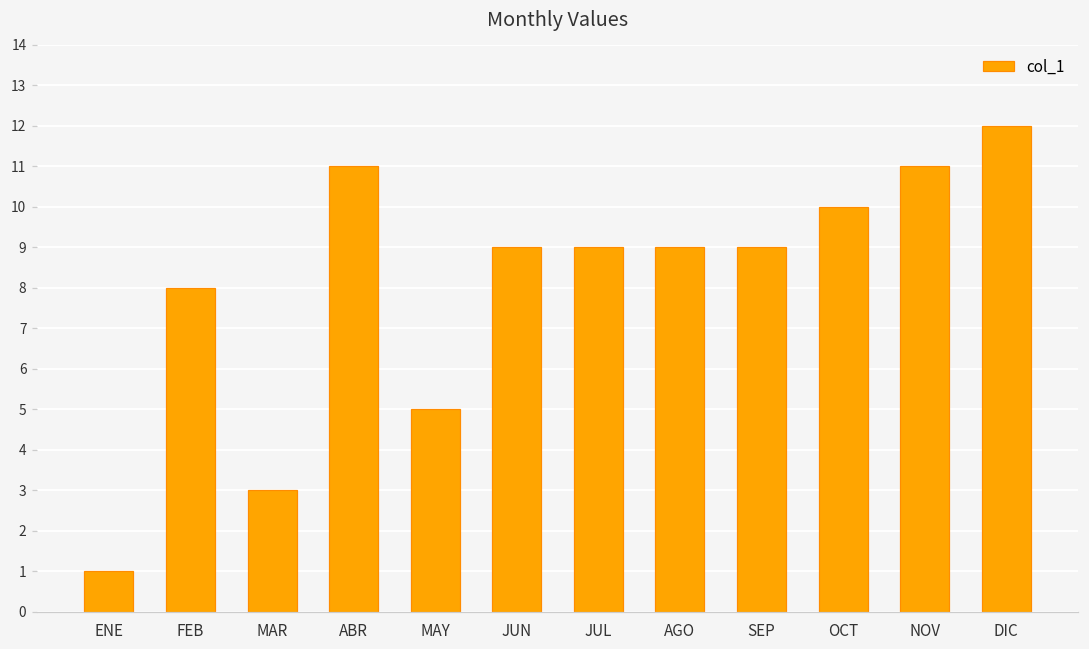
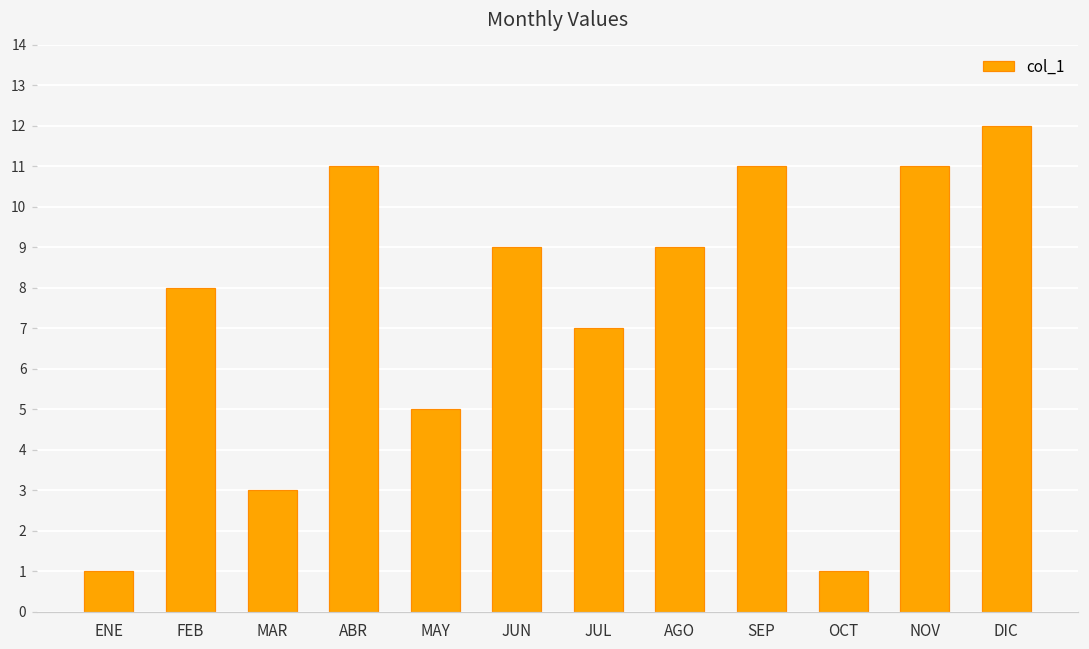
  {
    "ENE": 1,
    "FEB": 8,
    "MAR": 3,
    "ABR": 11,
    "MAY": 5,
    "JUN": 9,
-   "JUL": 9,
+   "JUL": 7,
    "AGO": 9,
-   "SEP": 9,
-   "OCT": 10,
+   "SEP": 11,
+   "OCT": 1,
    "NOV": 11,
    "DIC": 12
  }
